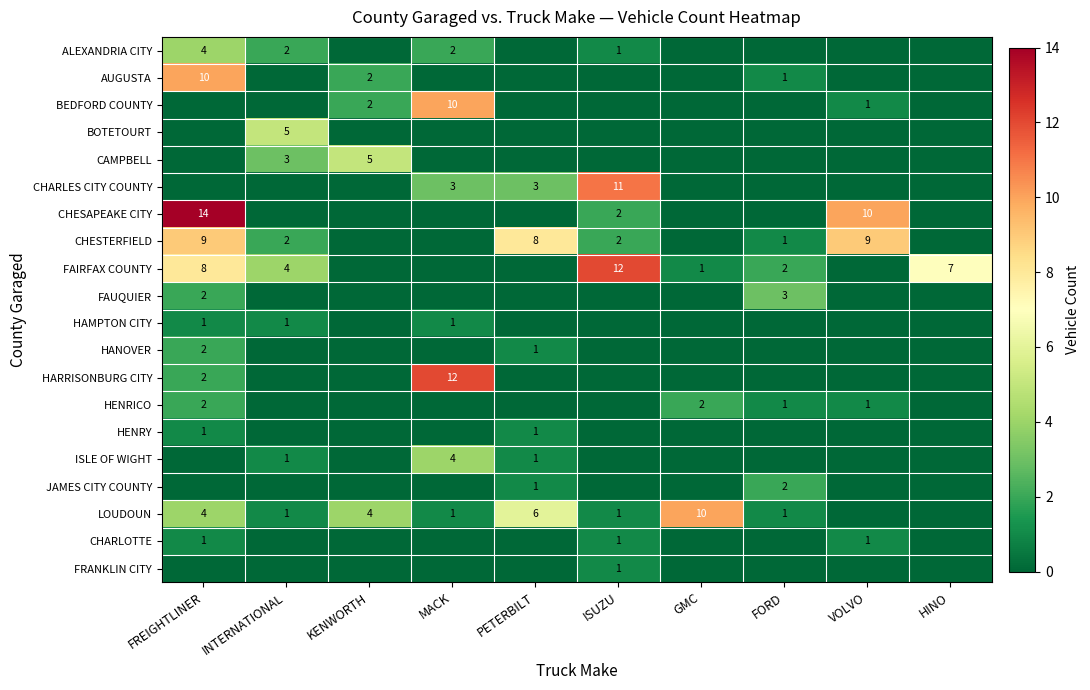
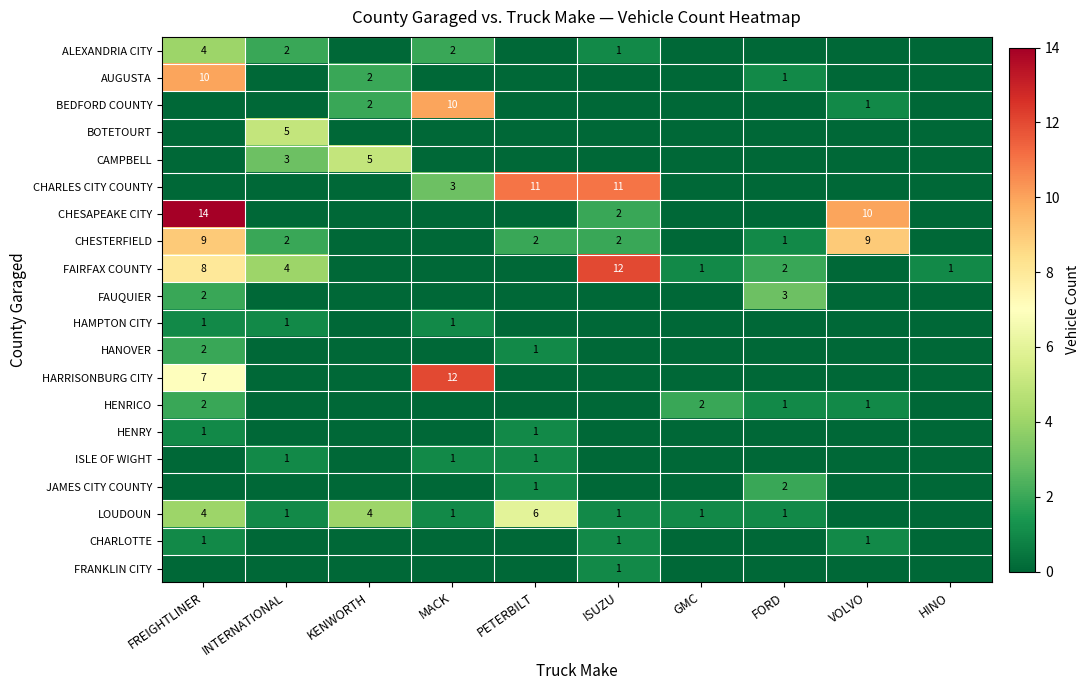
  {
    "ALEXANDRIA CITY": {
      "FREIGHTLINER": 4,
      "INTERNATIONAL": 2,
      "MACK": 2,
      "ISUZU": 1
    },
    "AUGUSTA": {
      "FREIGHTLINER": 10,
      "KENWORTH": 2,
      "FORD": 1
    },
    "BEDFORD COUNTY": {
      "KENWORTH": 2,
      "MACK": 10,
      "VOLVO": 1
    },
    "BOTETOURT": {
      "INTERNATIONAL": 5
    },
    "CAMPBELL": {
      "INTERNATIONAL": 3,
      "KENWORTH": 5
    },
    "CHARLES CITY COUNTY": {
      "MACK": 3,
-     "PETERBILT": 3,
+     "PETERBILT": 11,
      "ISUZU": 11
    },
    "CHESAPEAKE CITY": {
      "FREIGHTLINER": 14,
      "ISUZU": 2,
      "VOLVO": 10
    },
    "CHESTERFIELD": {
      "FREIGHTLINER": 9,
      "INTERNATIONAL": 2,
-     "PETERBILT": 8,
+     "PETERBILT": 2,
      "ISUZU": 2,
      "FORD": 1,
      "VOLVO": 9
    },
    "FAIRFAX COUNTY": {
      "FREIGHTLINER": 8,
      "INTERNATIONAL": 4,
      "ISUZU": 12,
      "GMC": 1,
      "FORD": 2,
-     "HINO": 7
+     "HINO": 1
    },
    "FAUQUIER": {
      "FREIGHTLINER": 2,
      "FORD": 3
    },
    "HAMPTON CITY": {
      "FREIGHTLINER": 1,
      "INTERNATIONAL": 1,
      "MACK": 1
    },
    "HANOVER": {
      "FREIGHTLINER": 2,
      "PETERBILT": 1
    },
    "HARRISONBURG CITY": {
-     "FREIGHTLINER": 2,
+     "FREIGHTLINER": 7,
      "MACK": 12
    },
    "HENRICO": {
      "FREIGHTLINER": 2,
      "GMC": 2,
      "FORD": 1,
      "VOLVO": 1
    },
    "HENRY": {
      "FREIGHTLINER": 1,
      "PETERBILT": 1
    },
    "ISLE OF WIGHT": {
      "INTERNATIONAL": 1,
-     "MACK": 4,
+     "MACK": 1,
      "PETERBILT": 1
    },
    "JAMES CITY COUNTY": {
      "PETERBILT": 1,
      "FORD": 2
    },
    "LOUDOUN": {
      "FREIGHTLINER": 4,
      "INTERNATIONAL": 1,
      "KENWORTH": 4,
      "MACK": 1,
      "PETERBILT": 6,
      "ISUZU": 1,
-     "GMC": 10,
+     "GMC": 1,
      "FORD": 1
    },
    "CHARLOTTE": {
      "FREIGHTLINER": 1,
      "ISUZU": 1,
      "VOLVO": 1
    },
    "FRANKLIN CITY": {
      "ISUZU": 1
    }
  }
